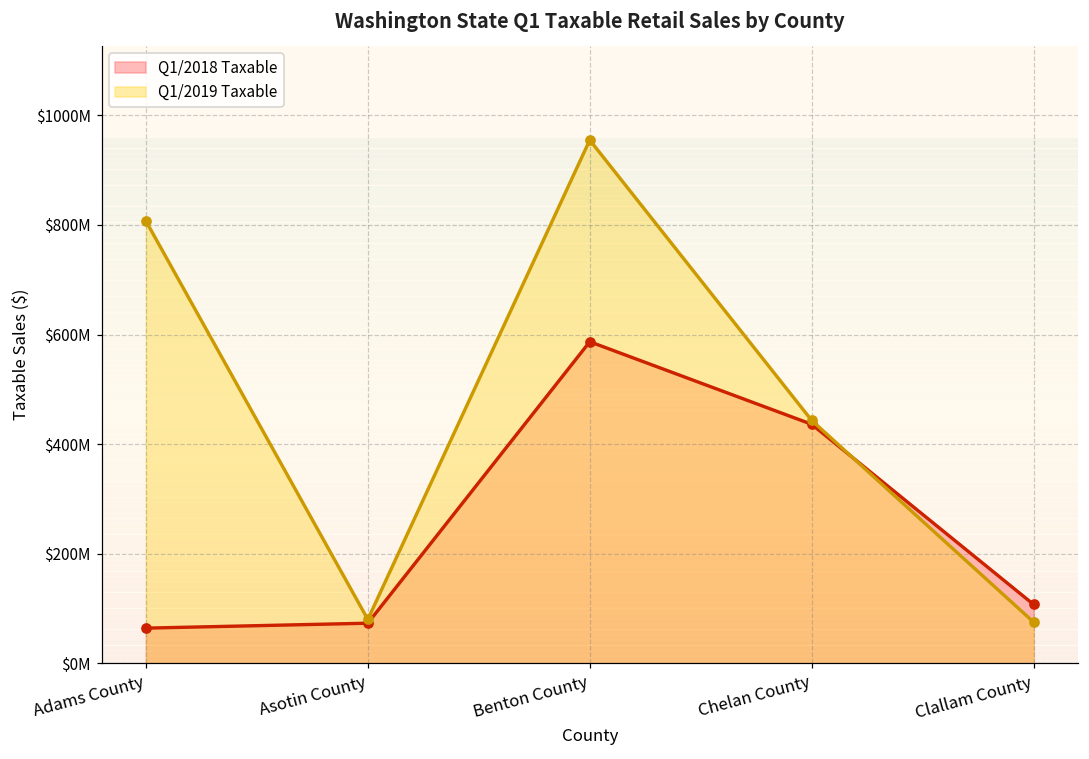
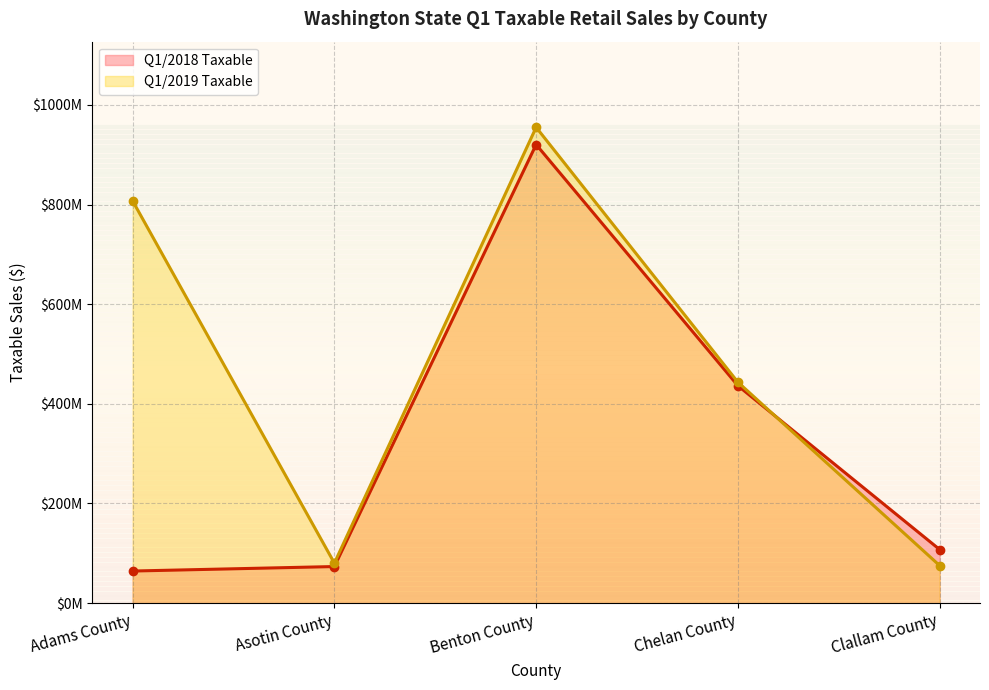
  {
    "Q1/2018 Taxable": {
      "Adams County": "$60000000",
      "Asotin County": "$70000000",
-     "Benton County": "$590000000",
+     "Benton County": "$920000000",
      "Chelan County": "$440000000",
      "Clallam County": "$110000000"
    },
    "Q1/2019 Taxable": {
      "Adams County": "$810000000",
      "Asotin County": "$80000000",
      "Benton County": "$950000000",
      "Chelan County": "$440000000",
      "Clallam County": "$80000000"
    }
  }
